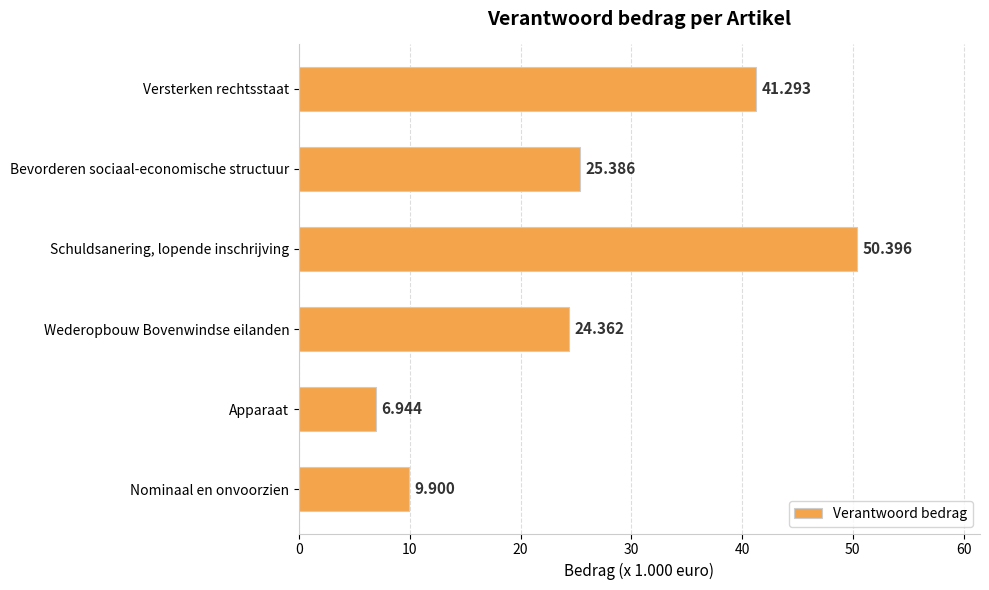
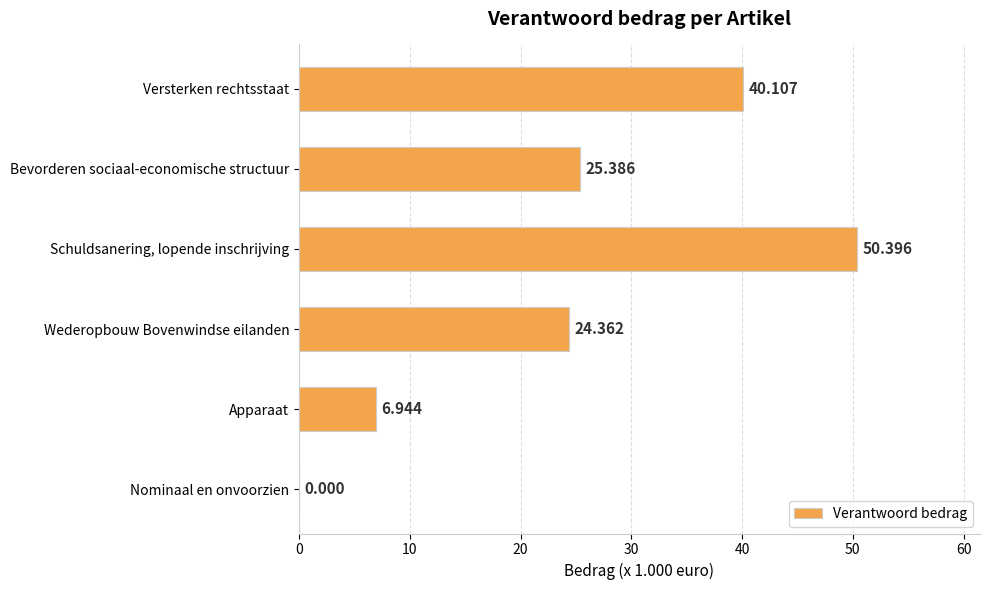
  {
-   "Versterken rechtsstaat": 41.293,
+   "Versterken rechtsstaat": 40.107,
    "Bevorderen sociaal-economische structuur": 25.386,
    "Schuldsanering, lopende inschrijving": 50.396,
    "Wederopbouw Bovenwindse eilanden": 24.362,
    "Apparaat": 6.944,
-   "Nominaal en onvoorzien": 9.900
+   "Nominaal en onvoorzien": 0.000
  }
